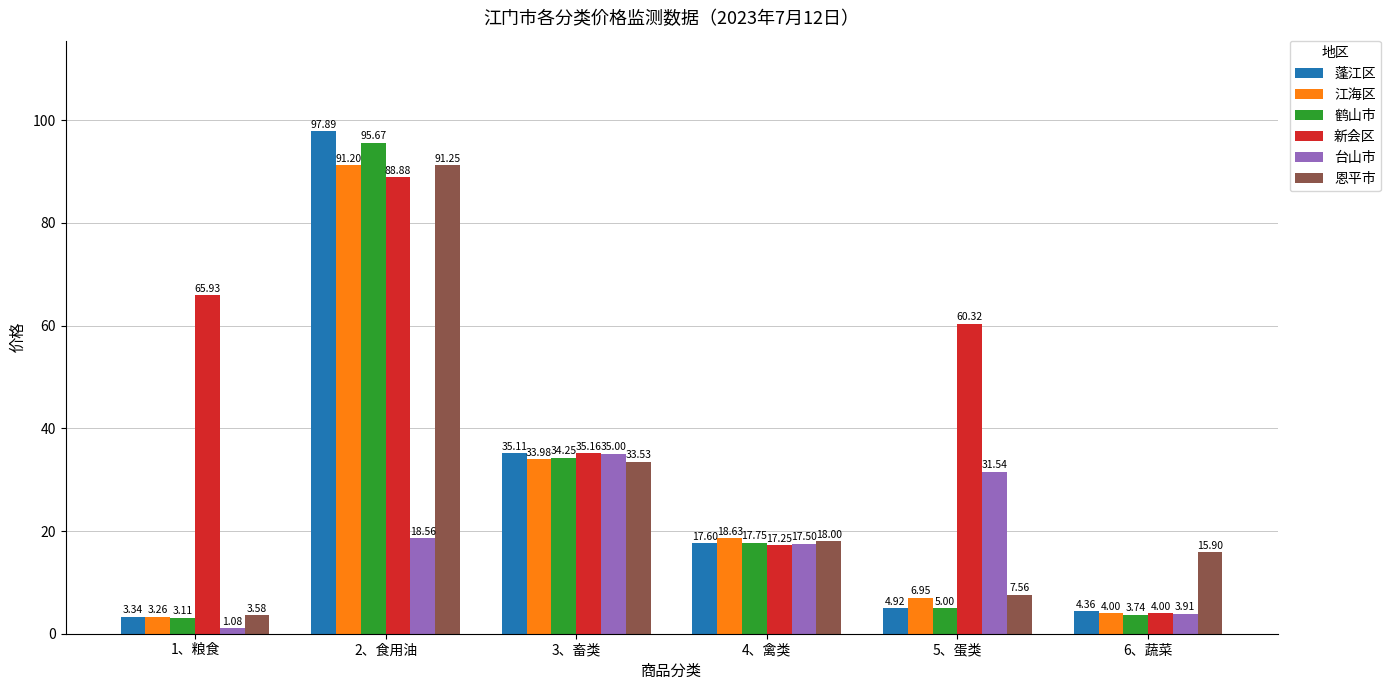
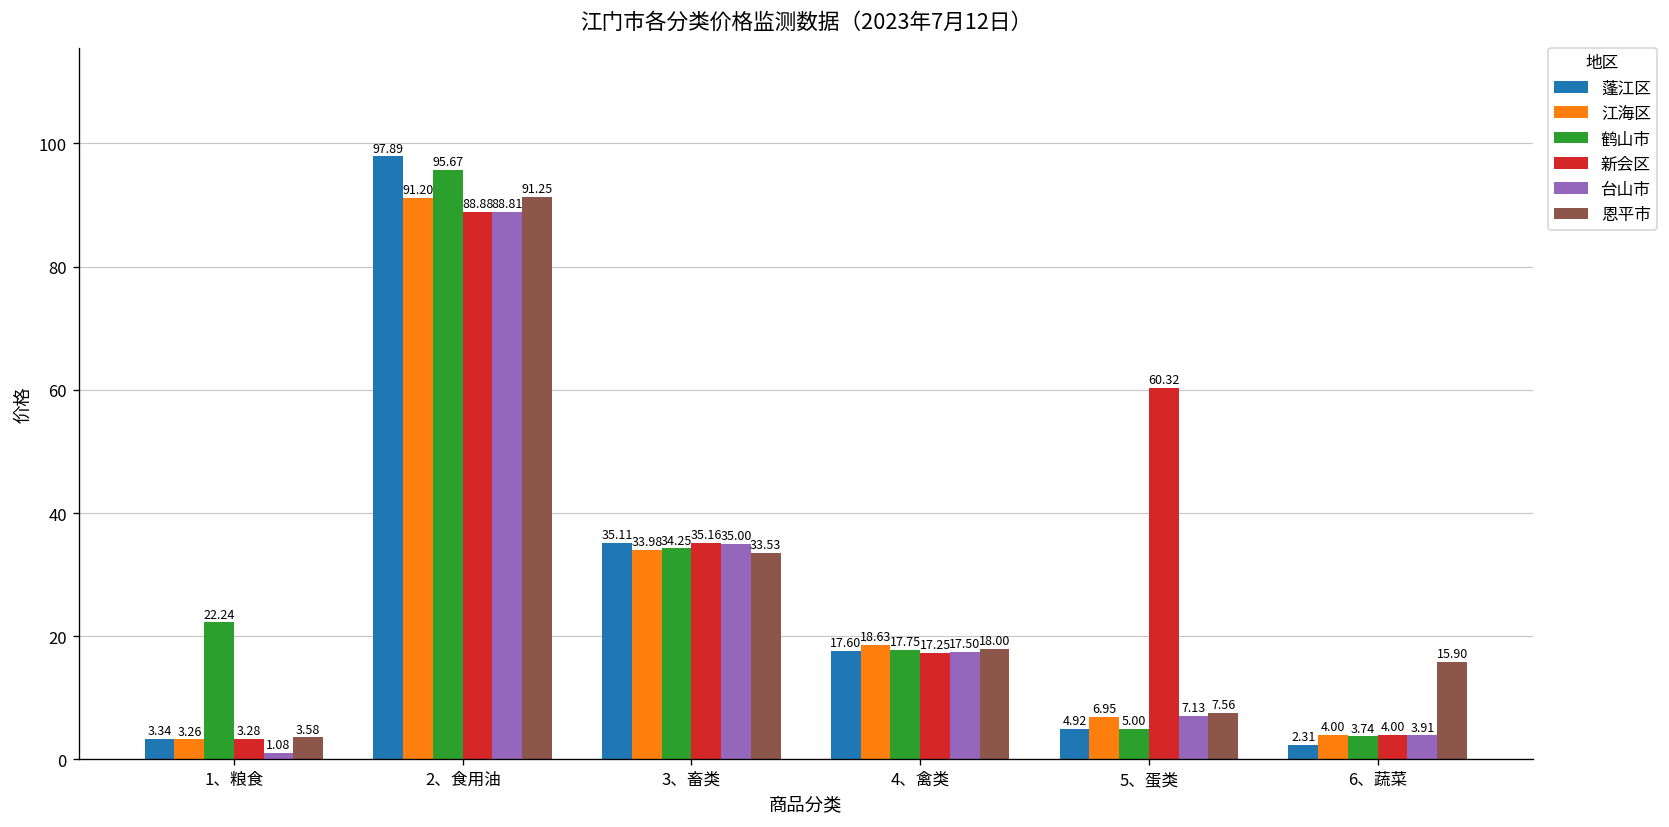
  {
    "蓬江区": {
      "1、粮食": 3.34,
      "2、食用油": 97.89,
      "3、畜类": 35.11,
      "4、禽类": 17.60,
      "5、蛋类": 4.92,
-     "6、蔬菜": 4.36
+     "6、蔬菜": 2.31
    },
    "江海区": {
      "1、粮食": 3.26,
      "2、食用油": 91.20,
      "3、畜类": 33.98,
      "4、禽类": 18.63,
      "5、蛋类": 6.95,
      "6、蔬菜": 4.00
    },
    "鹤山市": {
-     "1、粮食": 3.11,
+     "1、粮食": 22.24,
      "2、食用油": 95.67,
      "3、畜类": 34.25,
      "4、禽类": 17.75,
      "5、蛋类": 5.00,
      "6、蔬菜": 3.74
    },
    "新会区": {
-     "1、粮食": 65.93,
+     "1、粮食": 3.28,
      "2、食用油": 88.88,
      "3、畜类": 35.16,
      "4、禽类": 17.25,
      "5、蛋类": 60.32,
      "6、蔬菜": 4.00
    },
    "台山市": {
      "1、粮食": 1.08,
-     "2、食用油": 18.56,
+     "2、食用油": 88.81,
      "3、畜类": 35.00,
      "4、禽类": 17.50,
-     "5、蛋类": 31.54,
+     "5、蛋类": 7.13,
      "6、蔬菜": 3.91
    },
    "恩平市": {
      "1、粮食": 3.58,
      "2、食用油": 91.25,
      "3、畜类": 33.53,
      "4、禽类": 18.00,
      "5、蛋类": 7.56,
      "6、蔬菜": 15.90
    }
  }
